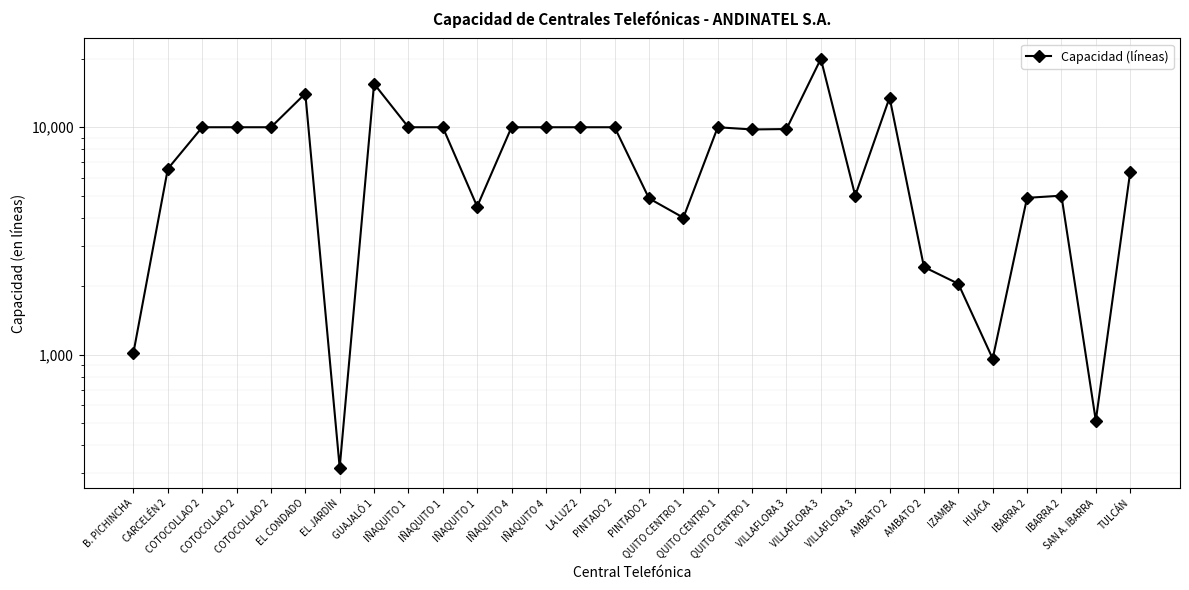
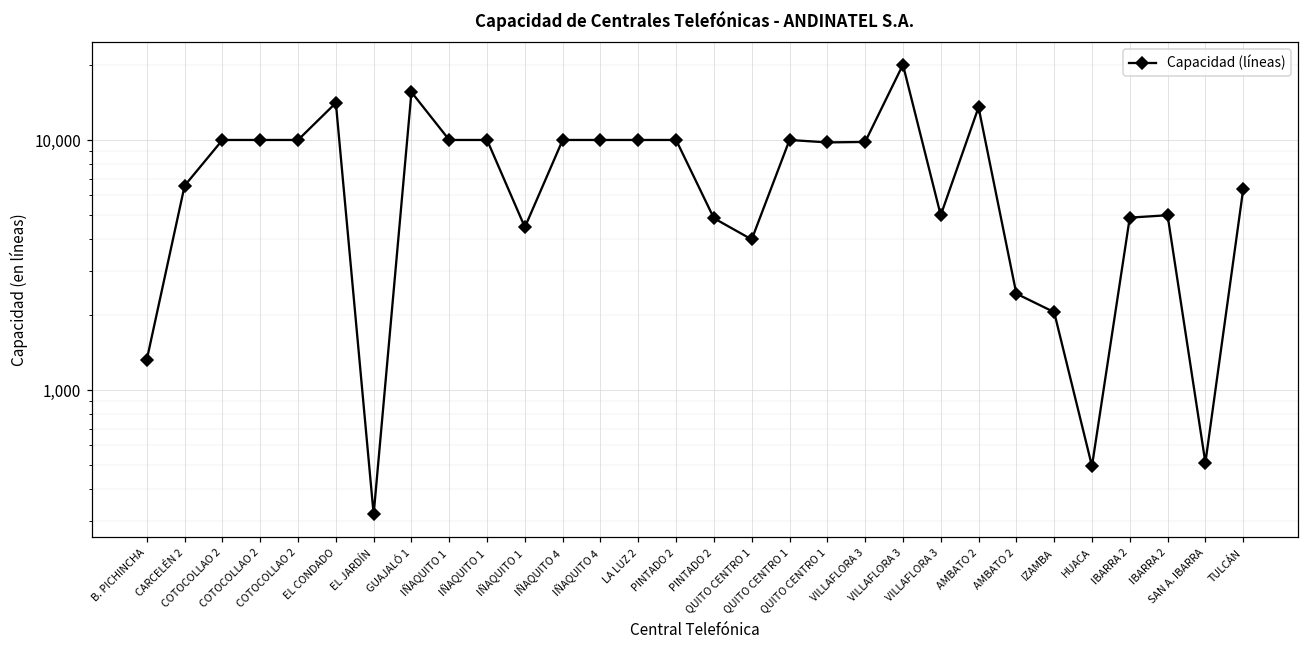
  {
-   "B. PICHINCHA": "1,000",
+   "B. PICHINCHA": "1,300",
    "CARCELÉN 2": "6,600",
    "EL CONDADO": "14,000",
    "EL JARDÍN": "320",
    "GUAJALÓ 1": "16,000",
    "LA LUZ 2": "10,000",
    "IZAMBA": "2,000",
-   "HUACA": "960",
+   "HUACA": "500",
    "SAN A. IBARRA": "510",
    "TULCÁN": "6,300"
  }
